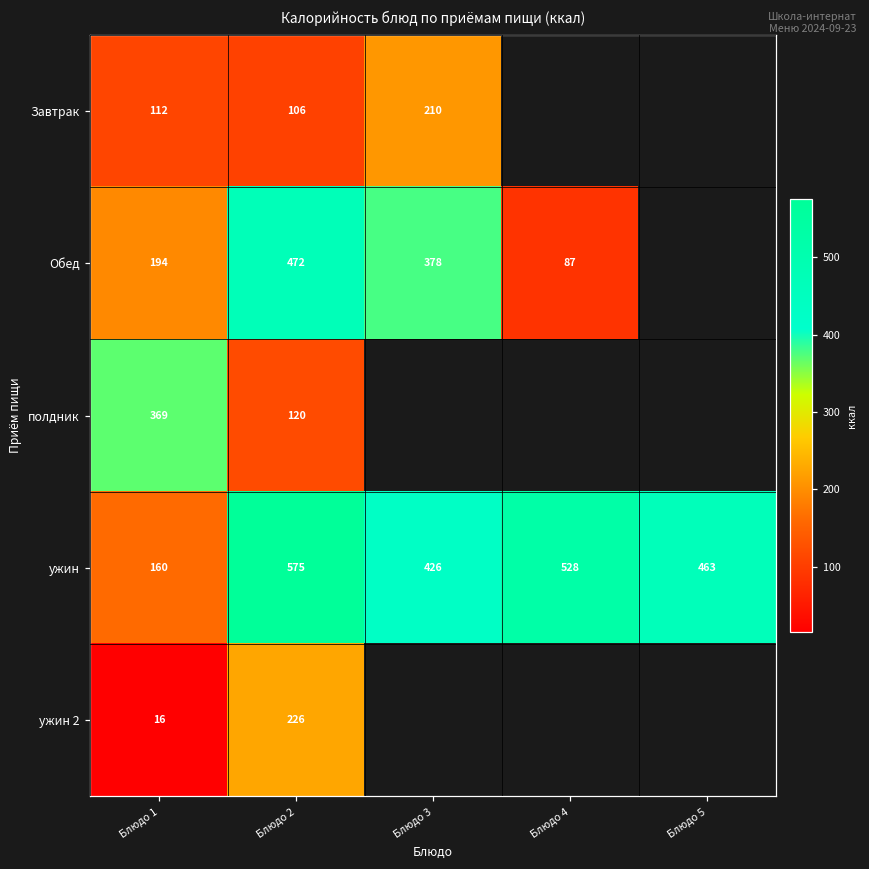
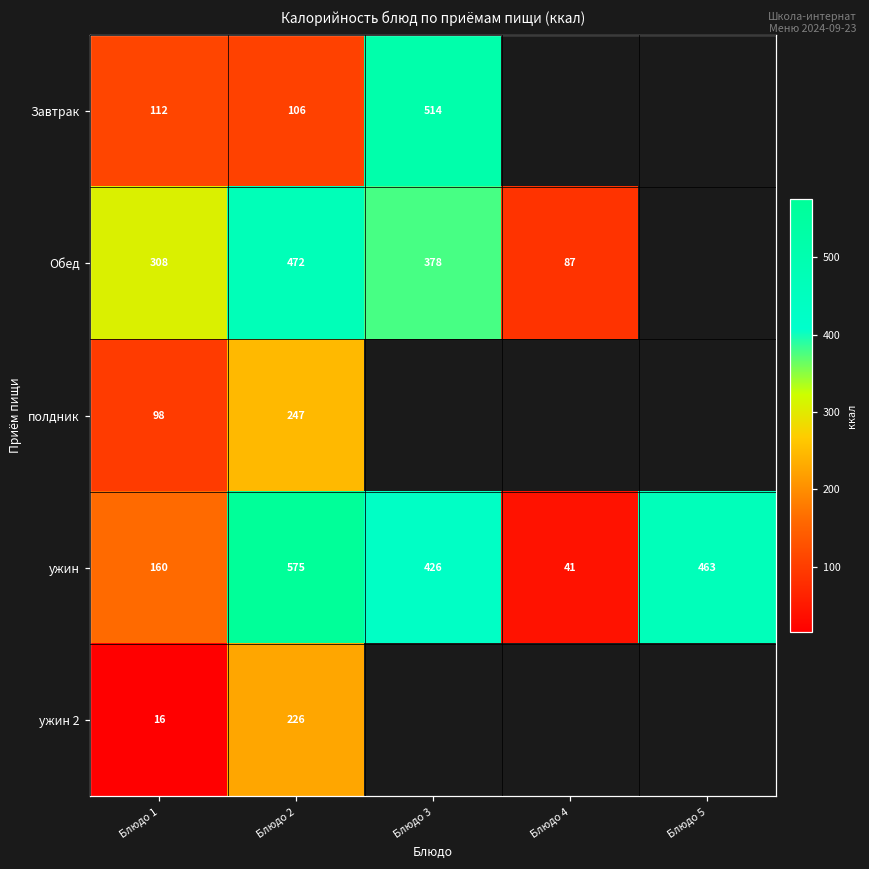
  {
    "Завтрак": {
      "Блюдо 1": 112,
      "Блюдо 2": 106,
-     "Блюдо 3": 210
+     "Блюдо 3": 514
    },
    "Обед": {
-     "Блюдо 1": 194,
+     "Блюдо 1": 308,
      "Блюдо 2": 472,
      "Блюдо 3": 378,
      "Блюдо 4": 87
    },
    "полдник": {
-     "Блюдо 1": 369,
-     "Блюдо 2": 120
+     "Блюдо 1": 98,
+     "Блюдо 2": 247
    },
    "ужин": {
      "Блюдо 1": 160,
      "Блюдо 2": 575,
      "Блюдо 3": 426,
-     "Блюдо 4": 528,
+     "Блюдо 4": 41,
      "Блюдо 5": 463
    },
    "ужин 2": {
      "Блюдо 1": 16,
      "Блюдо 2": 226
    }
  }
